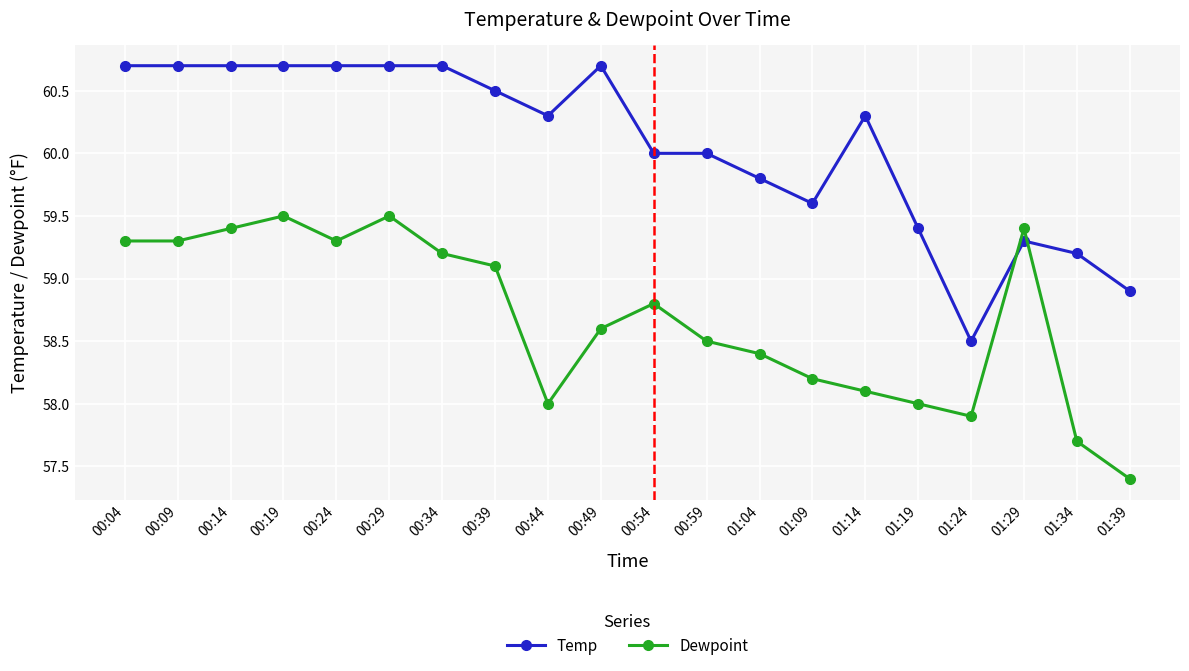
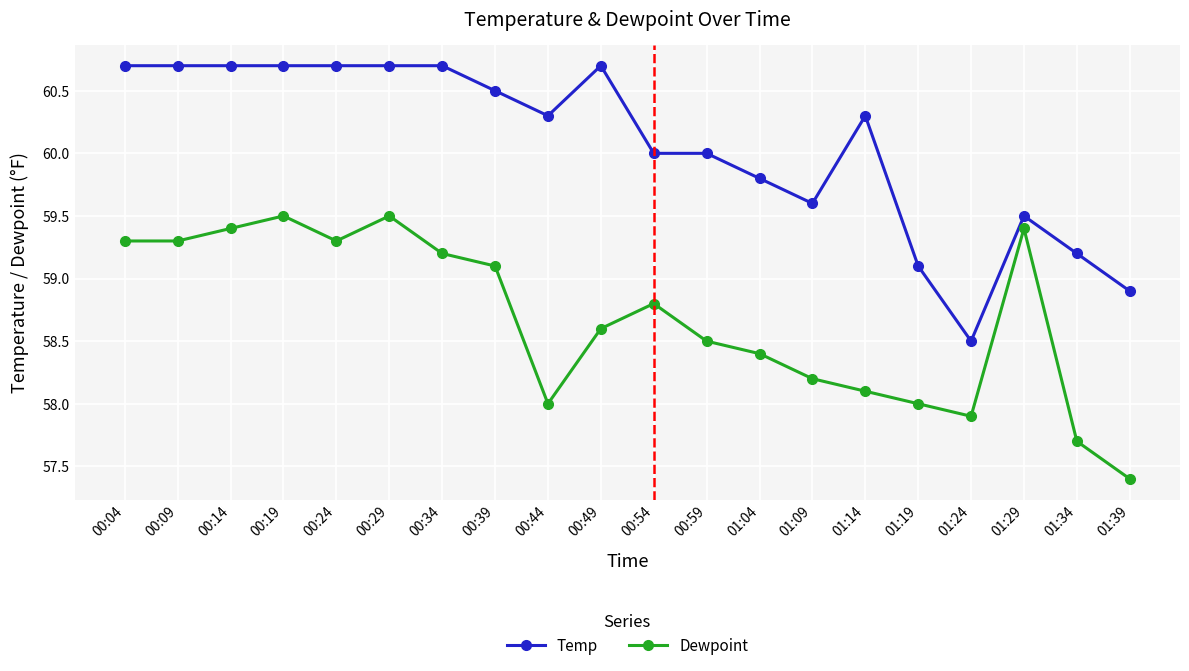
  {
    "Temp": {
      "00:04": 60.7,
      "00:09": 60.7,
      "00:14": 60.7,
      "00:19": 60.7,
      "00:24": 60.7,
      "00:29": 60.7,
      "00:34": 60.7,
      "00:39": 60.5,
      "00:44": 60.3,
      "00:49": 60.7,
      "00:54": 60.0,
      "00:59": 60.0,
      "01:04": 59.8,
      "01:09": 59.6,
      "01:14": 60.3,
-     "01:19": 59.4,
+     "01:19": 59.1,
      "01:24": 58.5,
-     "01:29": 59.3,
+     "01:29": 59.5,
      "01:34": 59.2,
      "01:39": 58.9
    },
    "Dewpoint": {
      "00:04": 59.3,
      "00:09": 59.3,
      "00:14": 59.4,
      "00:19": 59.5,
      "00:24": 59.3,
      "00:29": 59.5,
      "00:34": 59.2,
      "00:39": 59.1,
      "00:44": 58.0,
      "00:49": 58.6,
      "00:54": 58.8,
      "00:59": 58.5,
      "01:04": 58.4,
      "01:09": 58.2,
      "01:14": 58.1,
      "01:19": 58.0,
      "01:24": 57.9,
      "01:29": 59.4,
      "01:34": 57.7,
      "01:39": 57.4
    }
  }
